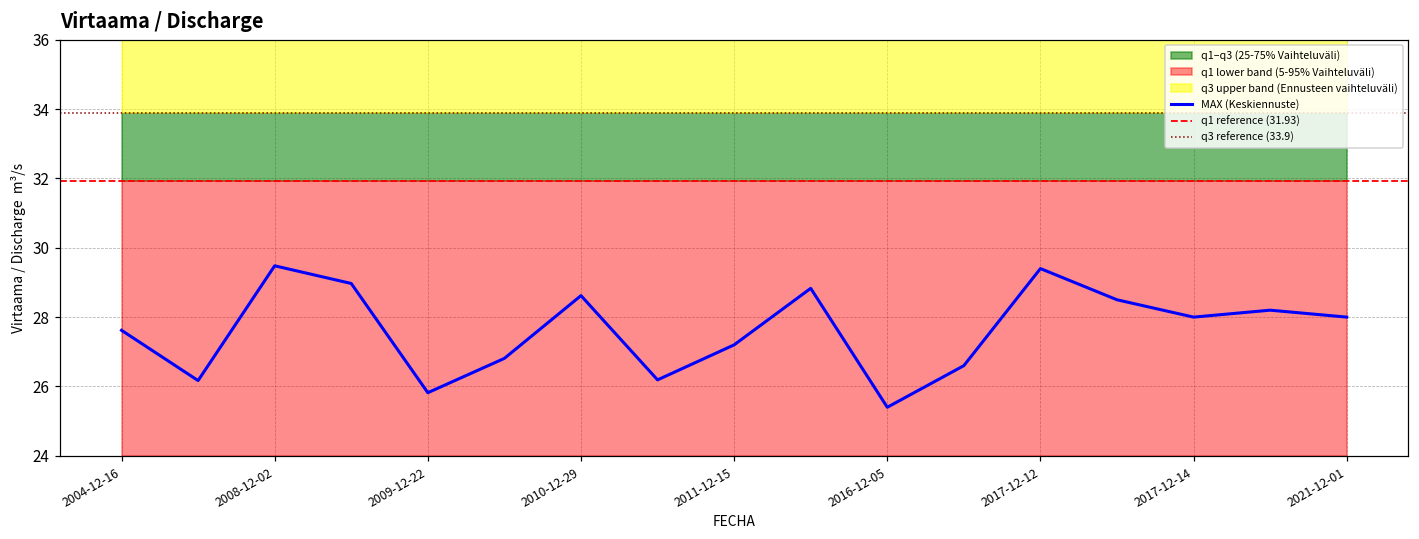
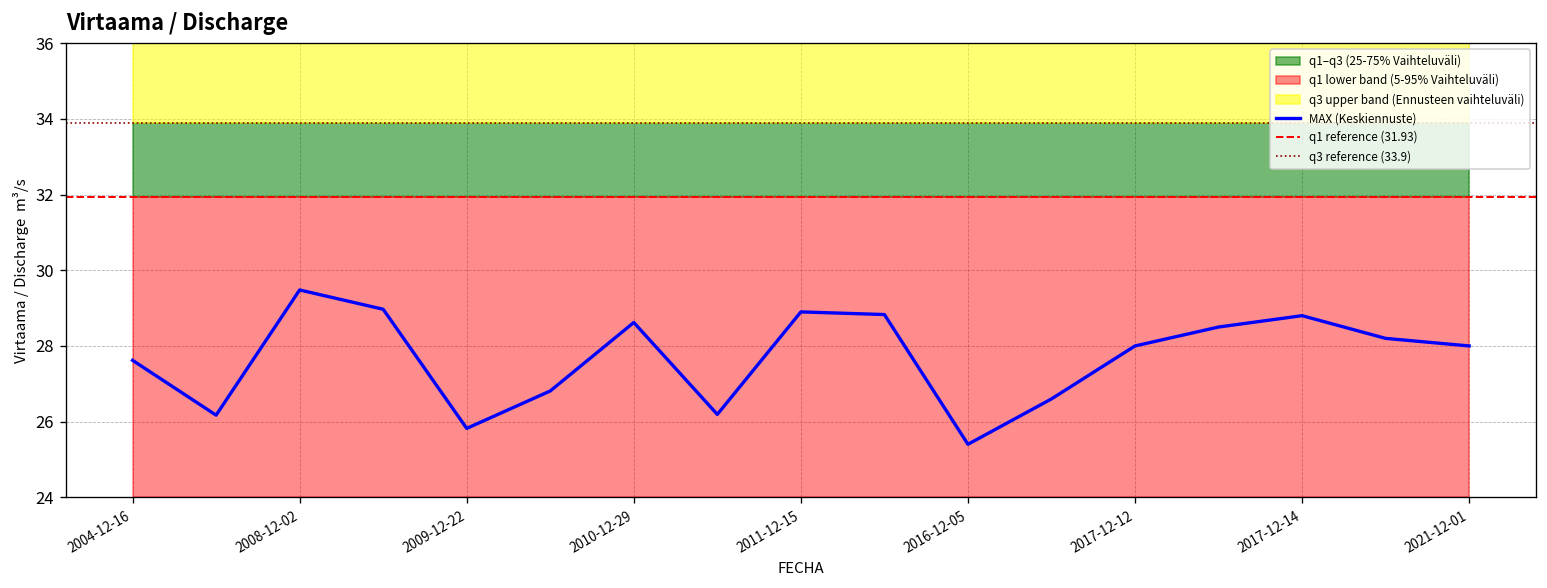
  {
    "MAX (Keskiennuste)": {
      "2004-12-16": 27.6,
      "2008-12-02": 29.5,
      "2009-12-22": 25.8,
      "2010-12-29": 28.6,
-     "2011-12-15": 27.2,
+     "2011-12-15": 28.9,
      "2016-12-05": 25.4,
-     "2017-12-12": 29.4,
-     "2017-12-14": 28.0,
+     "2017-12-12": 28.0,
+     "2017-12-14": 28.8,
      "2021-12-01": 28.0
    },
    "q1 lower band (5-95% Vaihteluväli)": {
      "2004-12-16": 31.9,
      "2008-12-02": 31.9,
      "2009-12-22": 31.9,
      "2010-12-29": 31.9,
      "2011-12-15": 31.9,
      "2016-12-05": 31.9,
      "2017-12-12": 31.9,
      "2017-12-14": 31.9,
      "2021-12-01": 31.9
    }
  }
